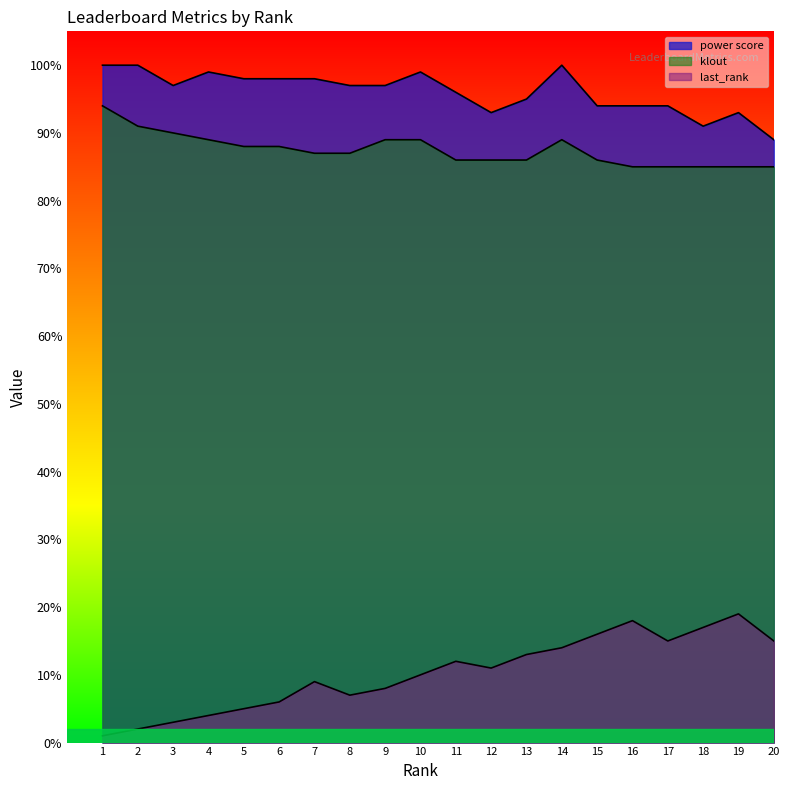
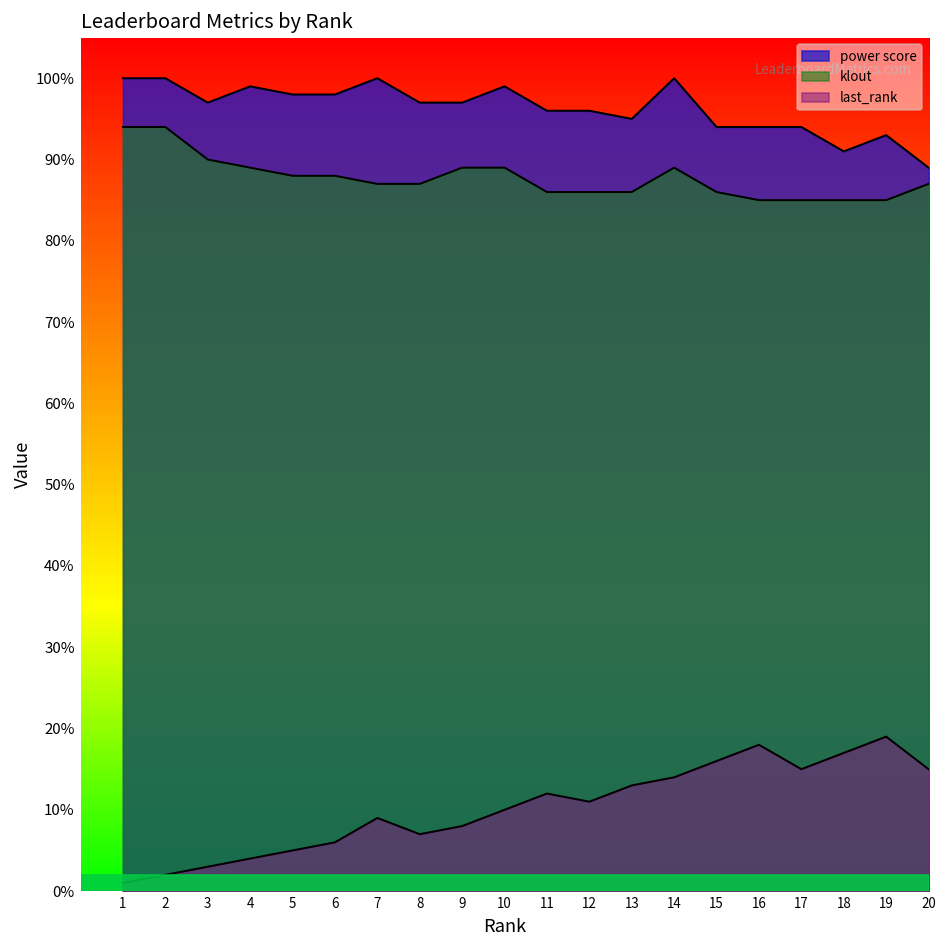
  {
    "power score": {
      "1": "100%",
      "2": "100%",
      "3": "97%",
      "4": "99%",
      "5": "98%",
      "6": "98%",
-     "7": "98%",
+     "7": "100%",
      "8": "97%",
      "9": "97%",
      "10": "99%",
      "11": "96%",
-     "12": "93%",
+     "12": "96%",
      "13": "95%",
      "14": "100%",
      "15": "94%",
      "16": "94%",
      "17": "94%",
      "18": "91%",
      "19": "93%",
      "20": "89%"
    },
    "klout": {
      "1": "94%",
-     "2": "91%",
+     "2": "94%",
      "3": "90%",
      "4": "89%",
      "5": "88%",
      "6": "88%",
      "7": "87%",
      "8": "87%",
      "9": "89%",
      "10": "89%",
      "11": "86%",
      "12": "86%",
      "13": "86%",
      "14": "89%",
      "15": "86%",
      "16": "85%",
      "17": "85%",
      "18": "85%",
      "19": "85%",
-     "20": "85%"
+     "20": "87%"
    },
    "last_rank": {
      "3": "3%",
      "4": "4%",
      "5": "5%",
      "6": "6%",
      "7": "9%",
      "8": "7%",
      "9": "8%",
      "10": "10%",
      "11": "12%",
      "12": "11%",
      "13": "13%",
      "14": "14%",
      "15": "16%",
      "16": "18%",
      "17": "15%",
      "18": "17%",
      "19": "19%",
      "20": "15%"
    }
  }
